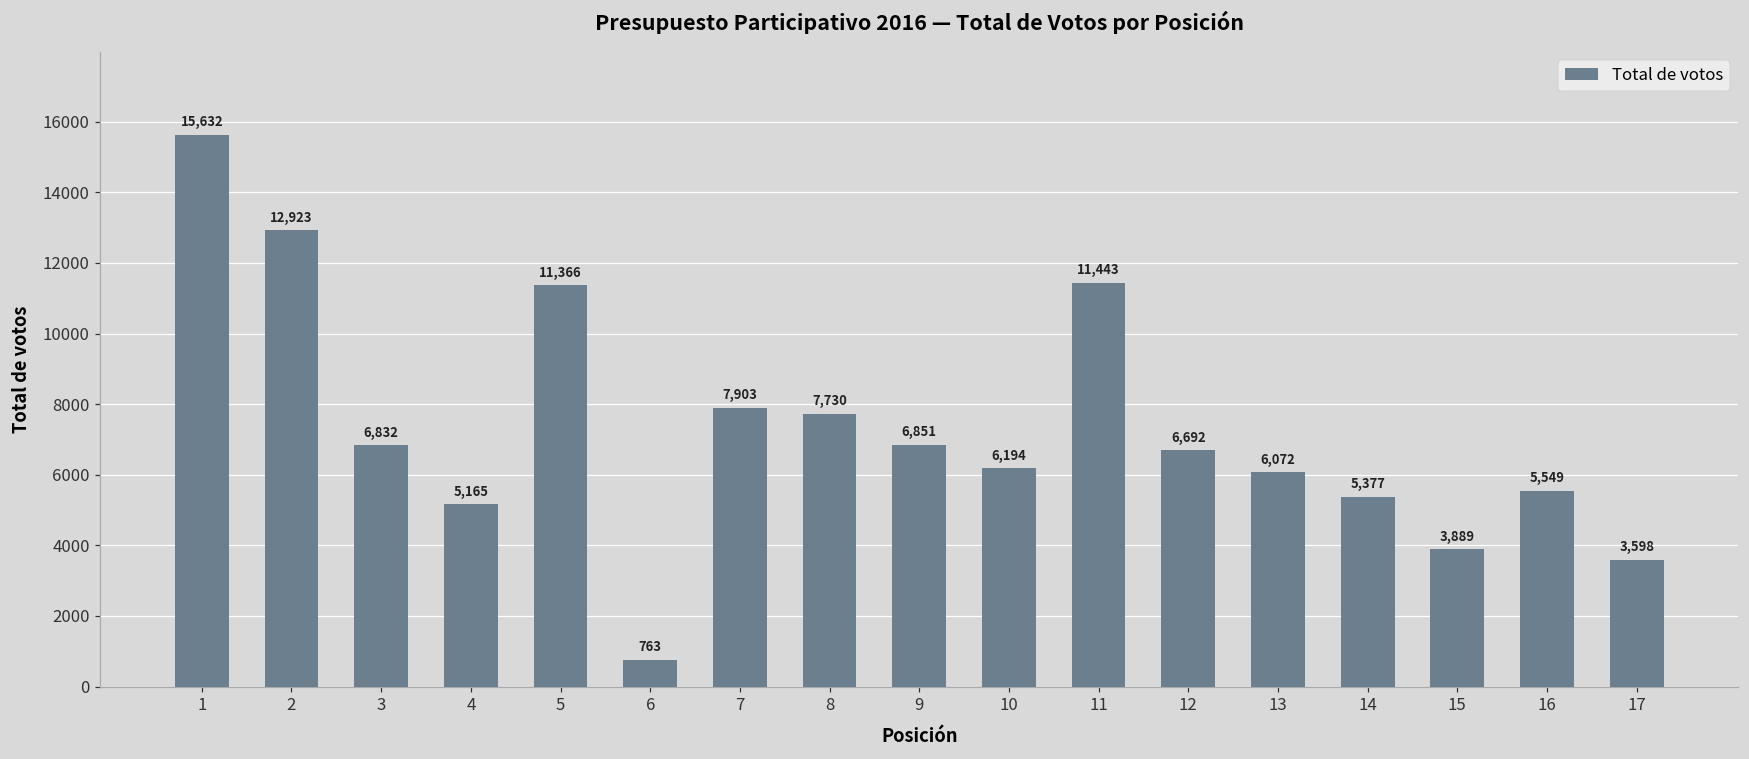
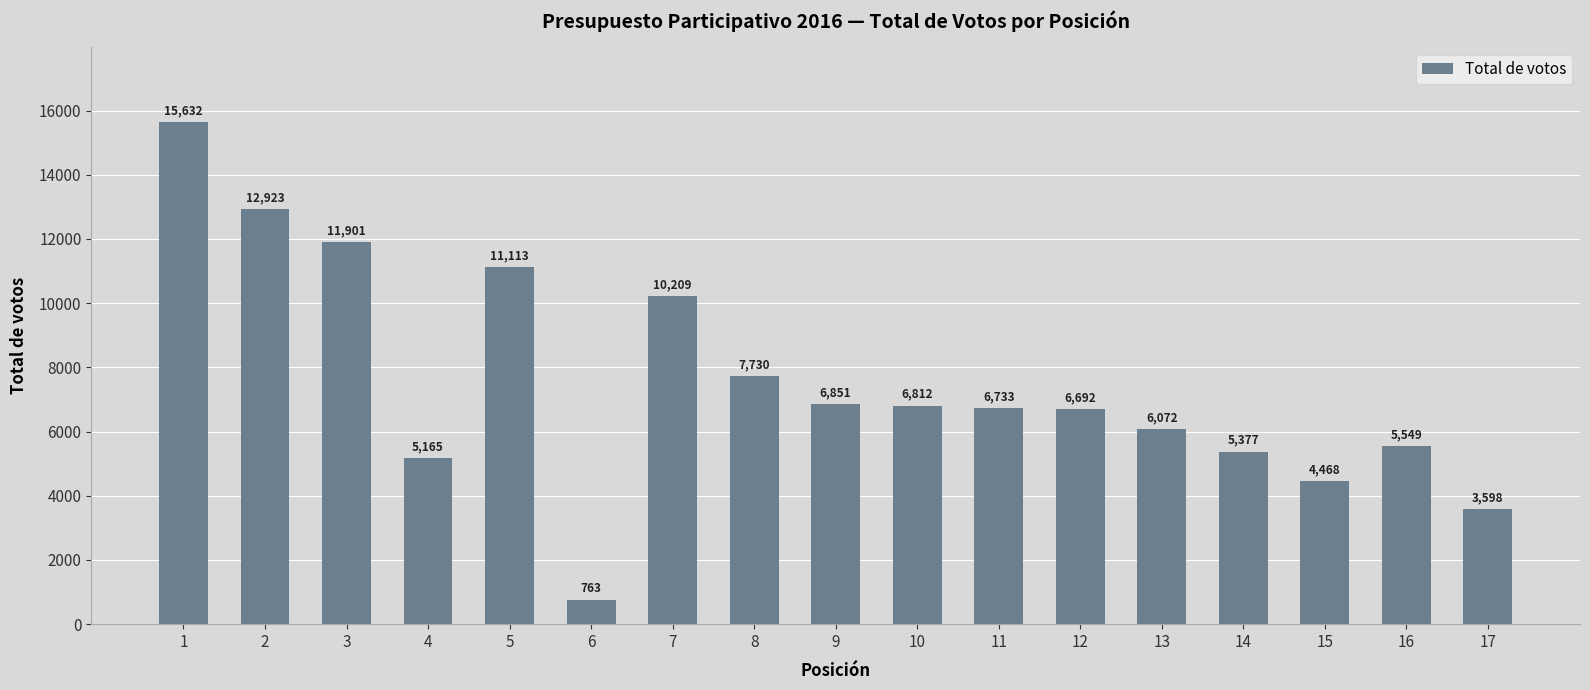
  {
    "1": "15,632",
    "2": "12,923",
-   "3": "6,832",
+   "3": "11,901",
    "4": "5,165",
-   "5": "11,366",
+   "5": "11,113",
    "6": "763",
-   "7": "7,903",
+   "7": "10,209",
    "8": "7,730",
    "9": "6,851",
-   "10": "6,194",
-   "11": "11,443",
+   "10": "6,812",
+   "11": "6,733",
    "12": "6,692",
    "13": "6,072",
    "14": "5,377",
-   "15": "3,889",
+   "15": "4,468",
    "16": "5,549",
    "17": "3,598"
  }
